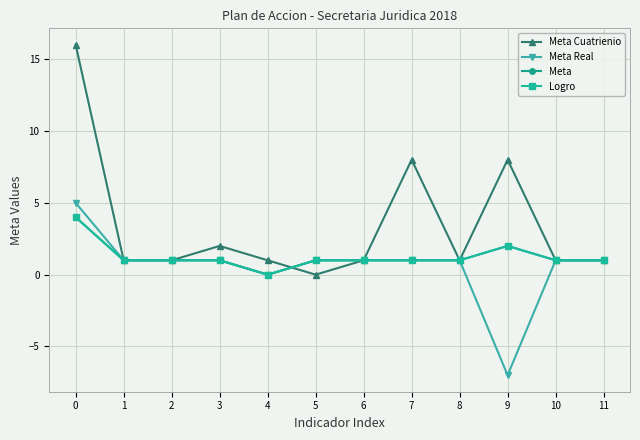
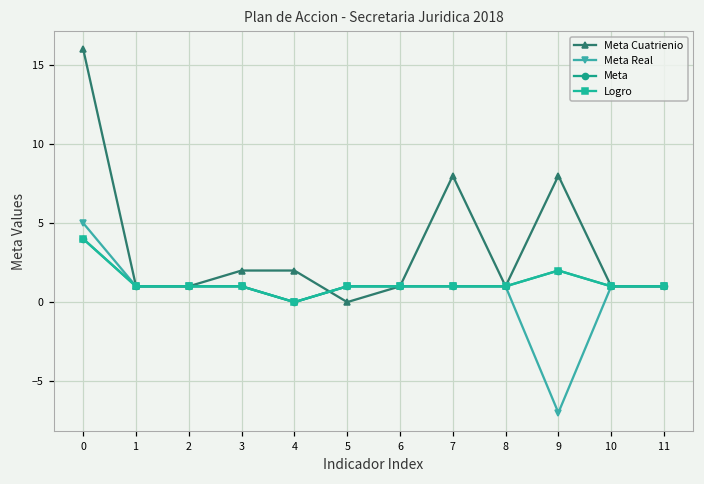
  {
    "Meta Cuatrienio": {
      "0": 16,
      "3": 2,
-     "4": 1,
+     "4": 2,
      "5": 0,
      "7": 8,
      "9": 8
    }
  }
